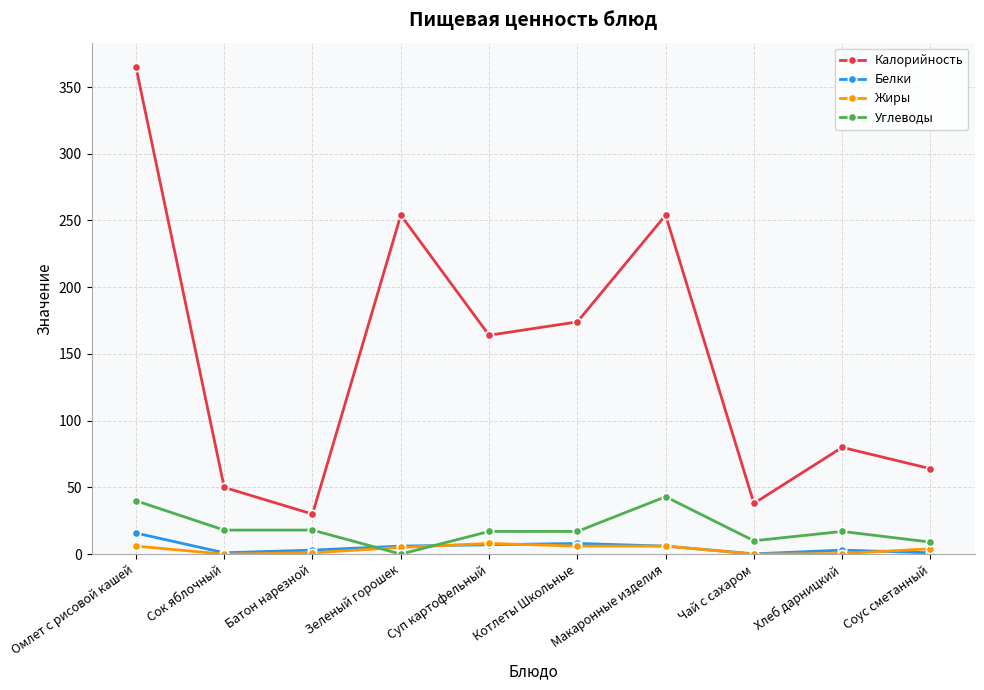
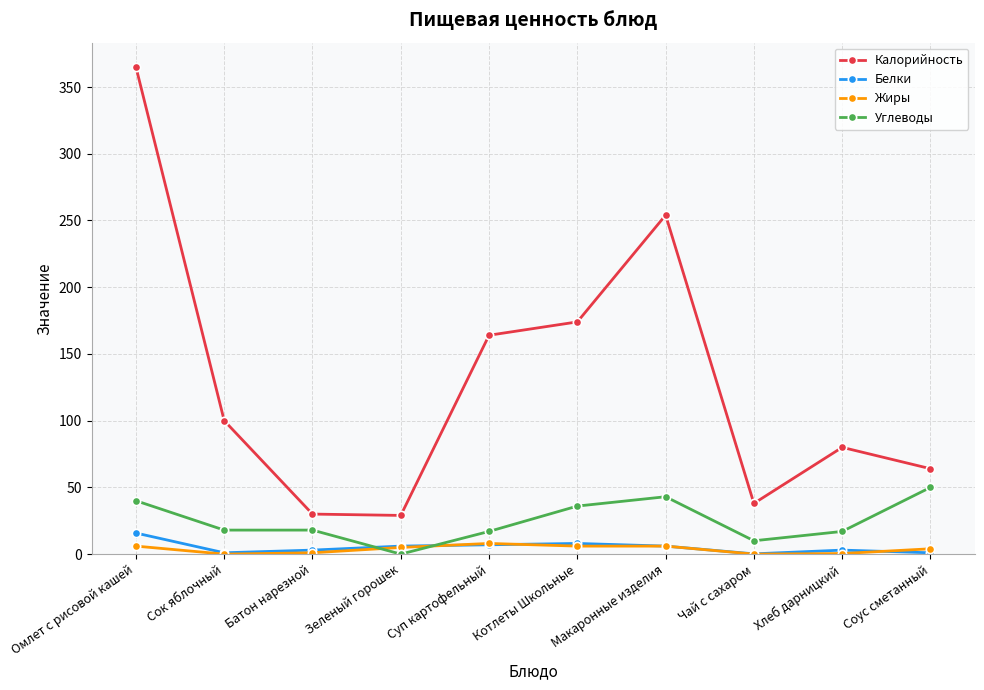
  {
    "Калорийность": {
      "Омлет с рисовой кашей": 365,
-     "Сок яблочный": 50,
+     "Сок яблочный": 100,
      "Батон нарезной": 30,
-     "Зеленый горошек": 254,
+     "Зеленый горошек": 29,
      "Суп картофельный": 164,
      "Котлеты Школьные": 174,
      "Макаронные изделия": 254,
      "Чай с сахаром": 38,
      "Хлеб дарницкий": 80,
      "Соус сметанный": 64
    },
    "Белки": {
      "Омлет с рисовой кашей": 16,
      "Батон нарезной": 3,
      "Котлеты Школьные": 8,
      "Хлеб дарницкий": 3,
      "Соус сметанный": 1
    },
    "Жиры": {
      "Омлет с рисовой кашей": 6,
      "Батон нарезной": 1,
      "Котлеты Школьные": 6,
      "Хлеб дарницкий": 0,
      "Соус сметанный": 4
    },
    "Углеводы": {
      "Омлет с рисовой кашей": 40,
      "Сок яблочный": 18,
      "Батон нарезной": 18,
      "Зеленый горошек": 0,
      "Суп картофельный": 17,
-     "Котлеты Школьные": 17,
+     "Котлеты Школьные": 36,
      "Макаронные изделия": 43,
      "Чай с сахаром": 10,
      "Хлеб дарницкий": 17,
-     "Соус сметанный": 9
+     "Соус сметанный": 50
    }
  }
